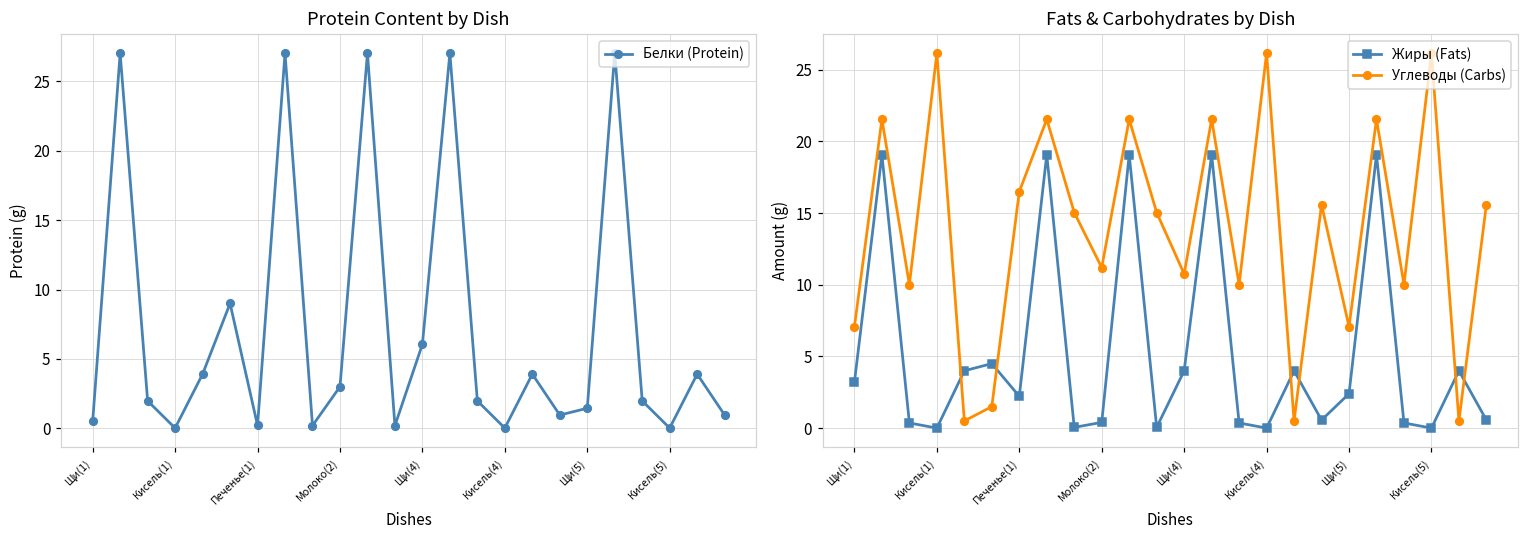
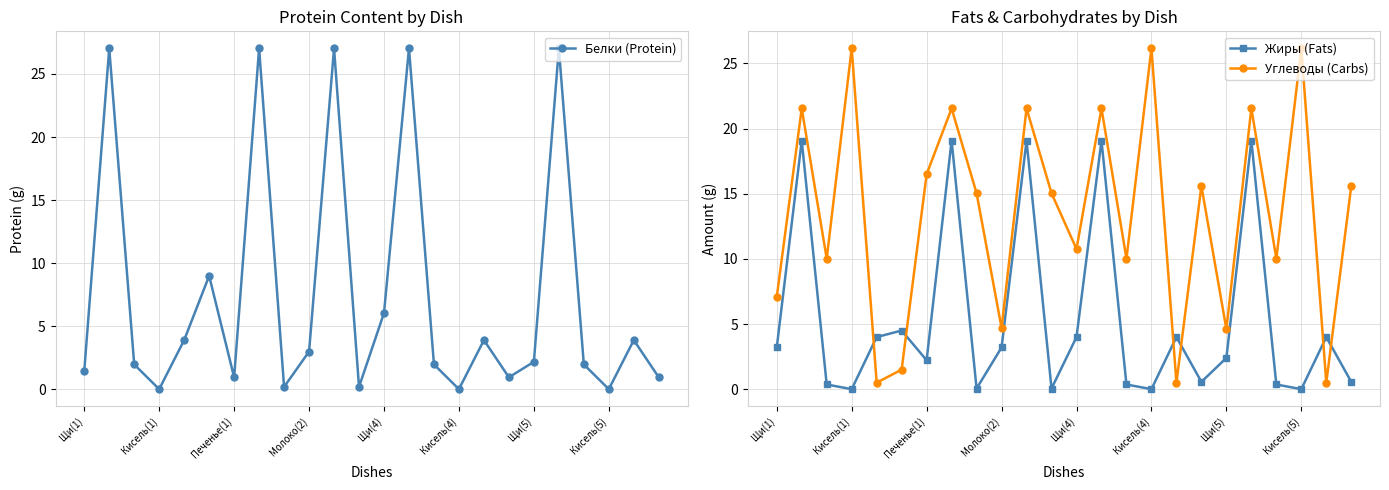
  {
    "Protein Content by Dish": {
-     "Щи(1)": 0.5,
+     "Щи(1)": 1.5,
      "Кисель(1)": 0.0,
-     "Печенье(1)": 0.2,
+     "Печенье(1)": 1.0,
      "Молоко(2)": 3.0,
      "Щи(4)": 6.1,
      "Кисель(4)": 0.0,
-     "Щи(5)": 1.5,
+     "Щи(5)": 2.2,
      "Кисель(5)": 0.0
    },
    "Fats & Carbohydrates by Dish": {
      "Жиры (Fats)": {
        "Щи(1)": 3.2,
        "Кисель(1)": 0.0,
        "Печенье(1)": 2.2,
-       "Молоко(2)": 0.4,
+       "Молоко(2)": 3.2,
        "Щи(4)": 4.0,
        "Кисель(4)": 0.0,
        "Щи(5)": 2.4,
        "Кисель(5)": 0.0
      },
      "Углеводы (Carbs)": {
        "Щи(1)": 7.1,
        "Кисель(1)": 26.2,
        "Печенье(1)": 16.5,
-       "Молоко(2)": 11.2,
+       "Молоко(2)": 4.7,
        "Щи(4)": 10.8,
        "Кисель(4)": 26.2,
-       "Щи(5)": 7.1
+       "Щи(5)": 4.6
      }
    }
  }
